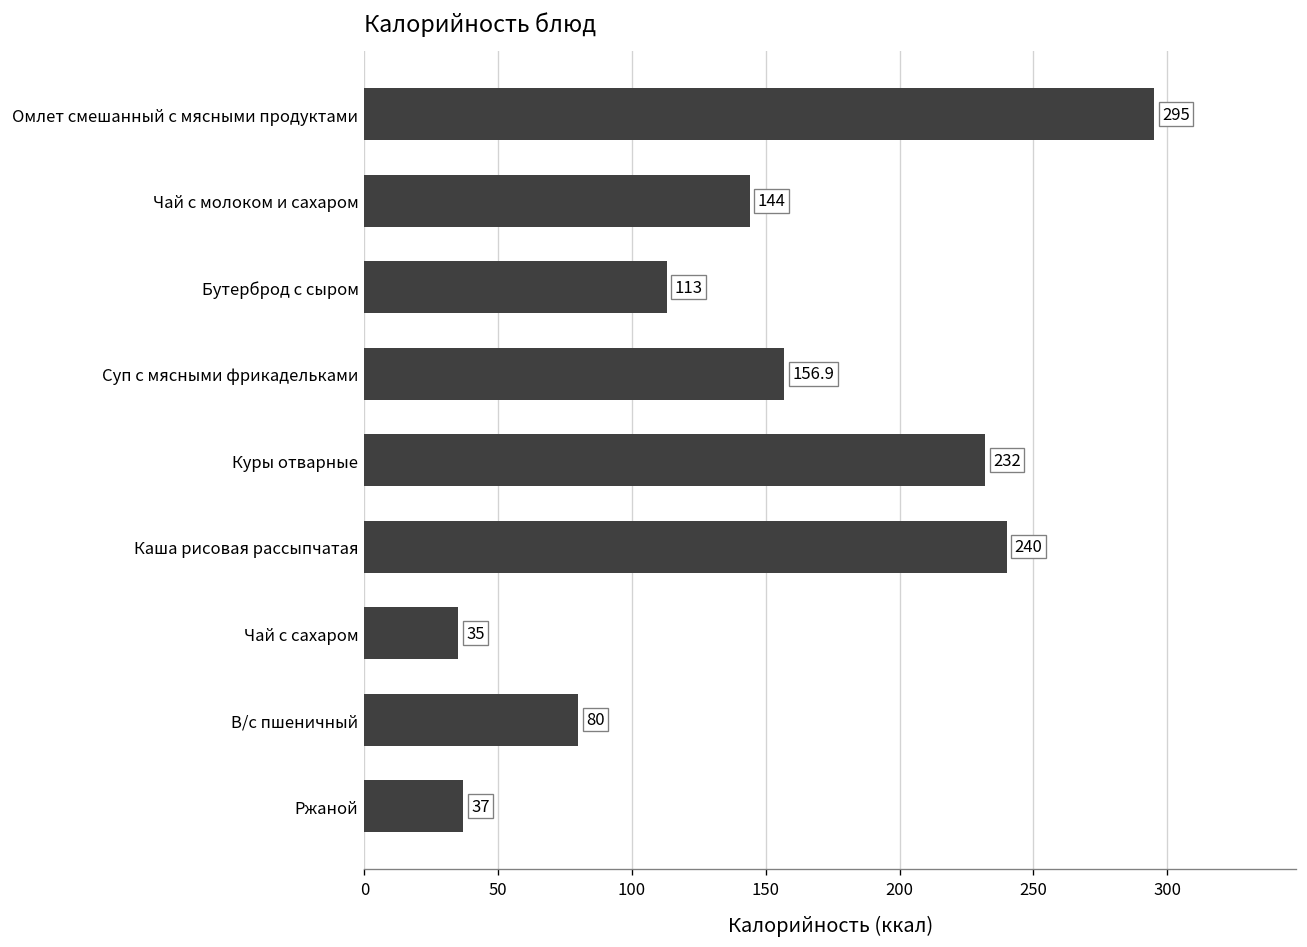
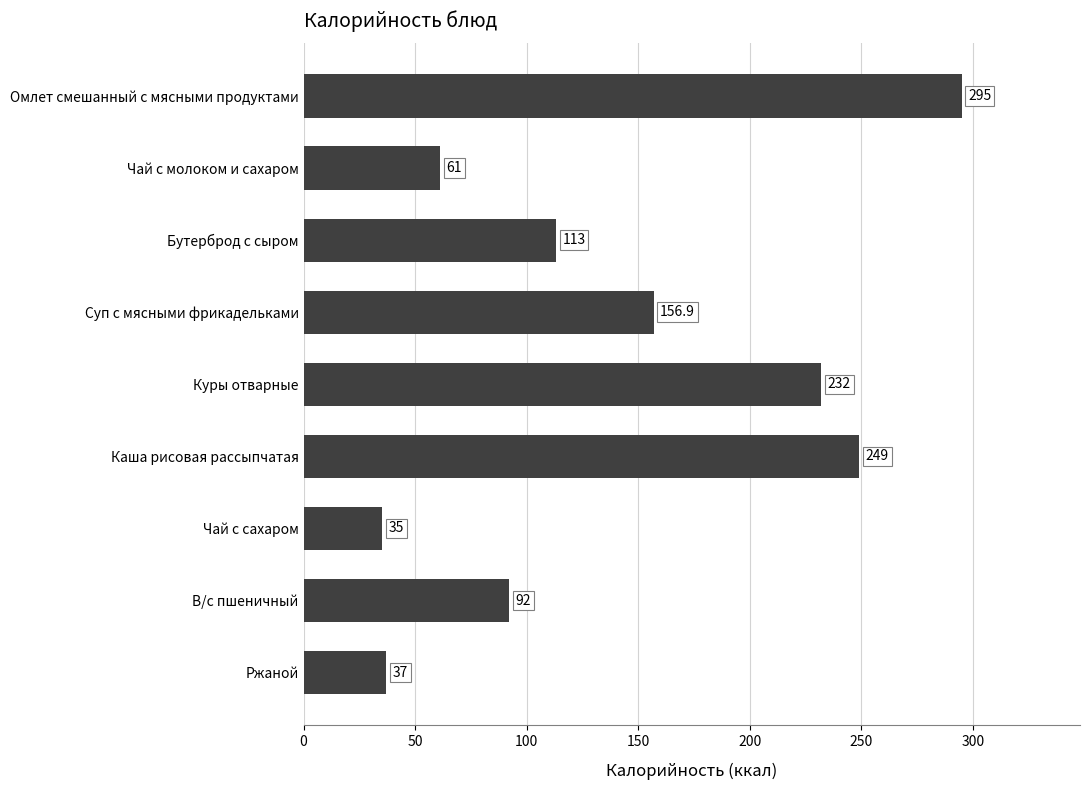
  {
-   "Чай с молоком и сахаром": 144,
-   "Каша рисовая рассыпчатая": 240,
-   "В/с пшеничный": 80
+   "Чай с молоком и сахаром": 61,
+   "Каша рисовая рассыпчатая": 249,
+   "В/с пшеничный": 92
  }
